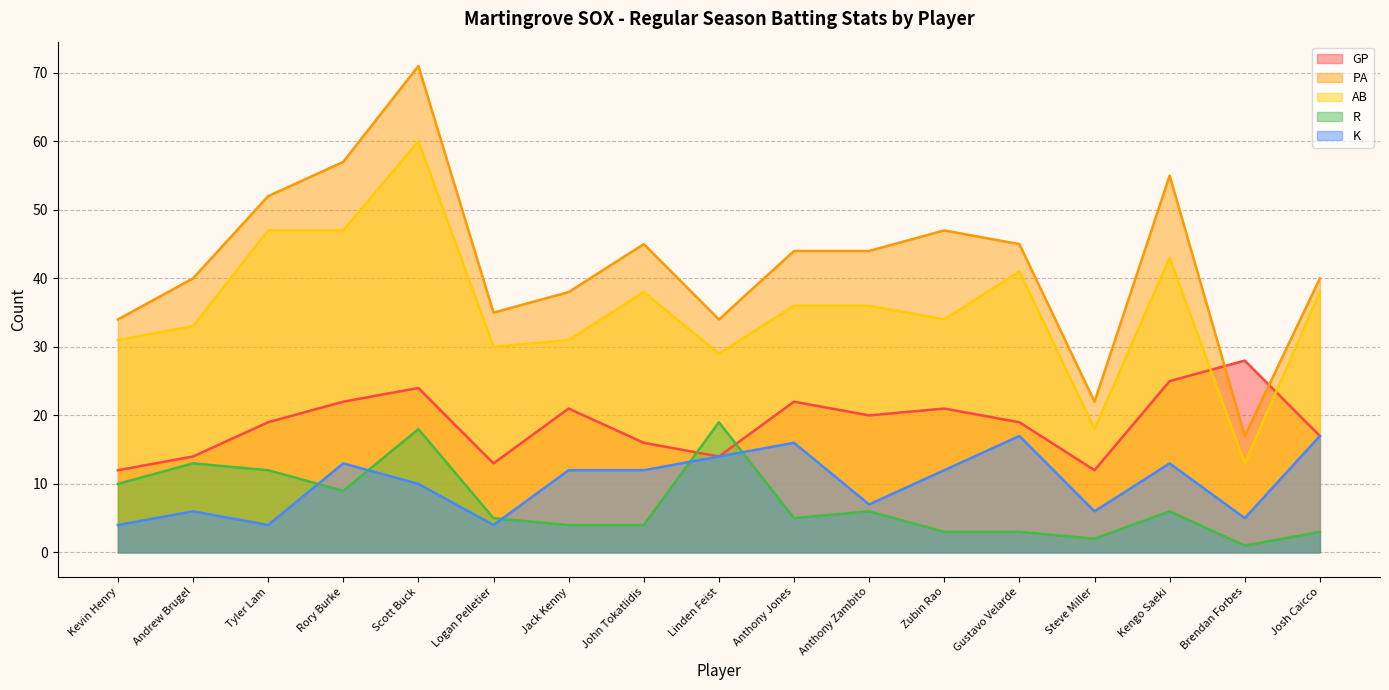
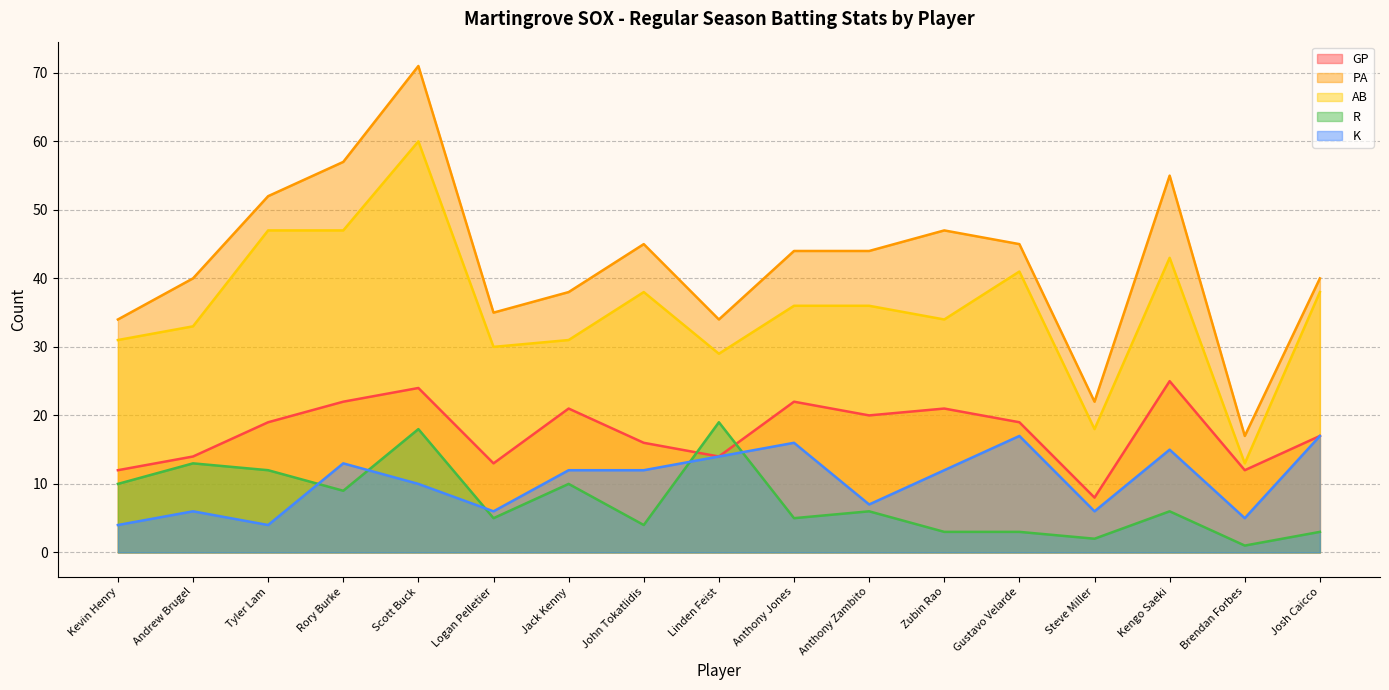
  {
    "GP": {
      "Kevin Henry": 12,
      "Andrew Brugel": 14,
      "Tyler Lam": 19,
      "Rory Burke": 22,
      "Scott Buck": 24,
      "Logan Pelletier": 13,
      "Jack Kenny": 21,
      "John Tokatlidis": 16,
      "Anthony Jones": 22,
      "Anthony Zambito": 20,
      "Zubin Rao": 21,
      "Gustavo Velarde": 19,
-     "Steve Miller": 12,
+     "Steve Miller": 8,
      "Kengo Saeki": 25,
-     "Brendan Forbes": 28
+     "Brendan Forbes": 12
    },
    "R": {
      "Kevin Henry": 10,
      "Andrew Brugel": 13,
      "Tyler Lam": 12,
      "Rory Burke": 9,
      "Scott Buck": 18,
      "Logan Pelletier": 5,
-     "Jack Kenny": 4,
+     "Jack Kenny": 10,
      "John Tokatlidis": 4,
      "Linden Feist": 19,
      "Anthony Jones": 5,
      "Anthony Zambito": 6,
      "Zubin Rao": 3,
      "Gustavo Velarde": 3,
      "Steve Miller": 2,
      "Kengo Saeki": 6,
      "Brendan Forbes": 1,
      "Josh Caicco": 3
    },
    "K": {
      "Kevin Henry": 4,
      "Andrew Brugel": 6,
      "Tyler Lam": 4,
      "Rory Burke": 13,
      "Scott Buck": 10,
-     "Logan Pelletier": 4,
+     "Logan Pelletier": 6,
      "Jack Kenny": 12,
      "John Tokatlidis": 12,
      "Anthony Jones": 16,
      "Anthony Zambito": 7,
      "Zubin Rao": 12,
      "Gustavo Velarde": 17,
      "Steve Miller": 6,
-     "Kengo Saeki": 13,
+     "Kengo Saeki": 15,
      "Brendan Forbes": 5
    }
  }
